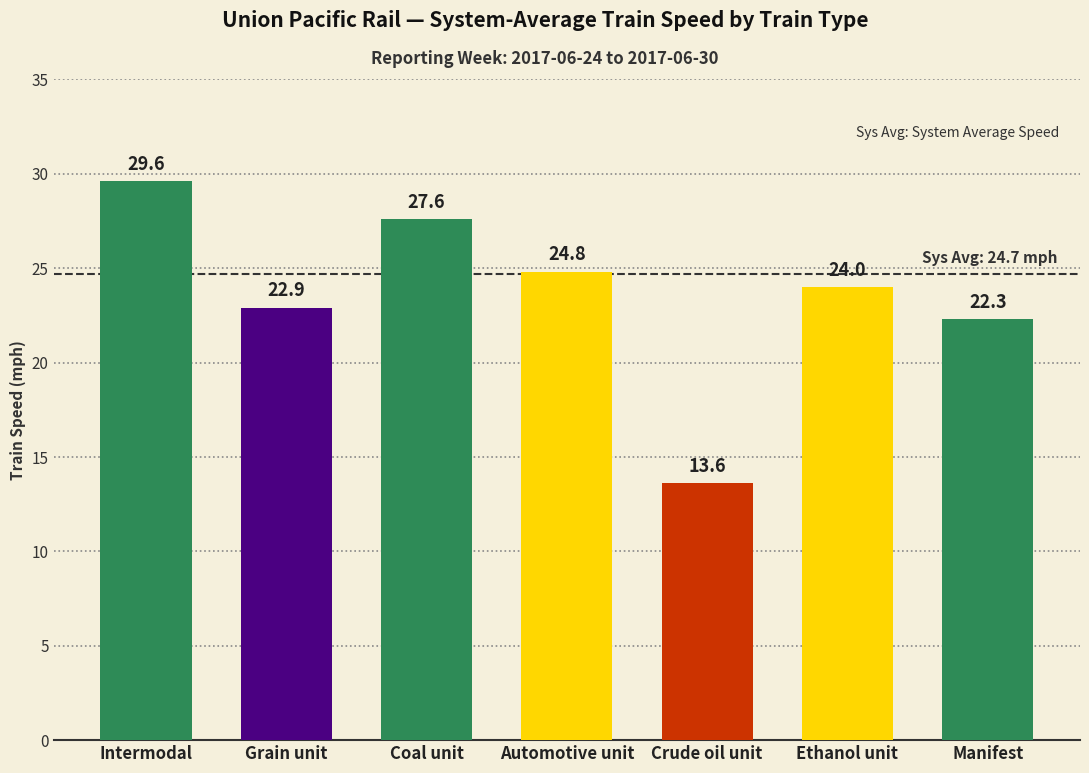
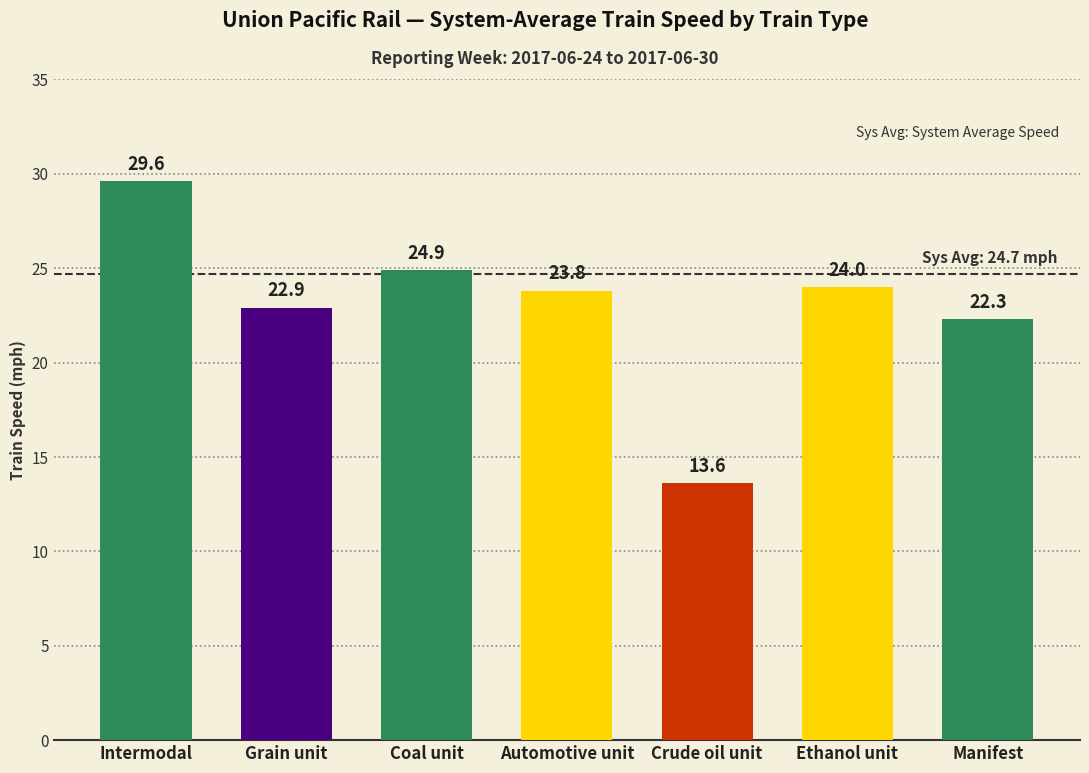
  {
    "Intermodal": 29.6,
    "Grain unit": 22.9,
-   "Coal unit": 27.6,
-   "Automotive unit": 24.8,
+   "Coal unit": 24.9,
+   "Automotive unit": 23.8,
    "Crude oil unit": 13.6,
    "Ethanol unit": 24.0,
    "Manifest": 22.3
  }
